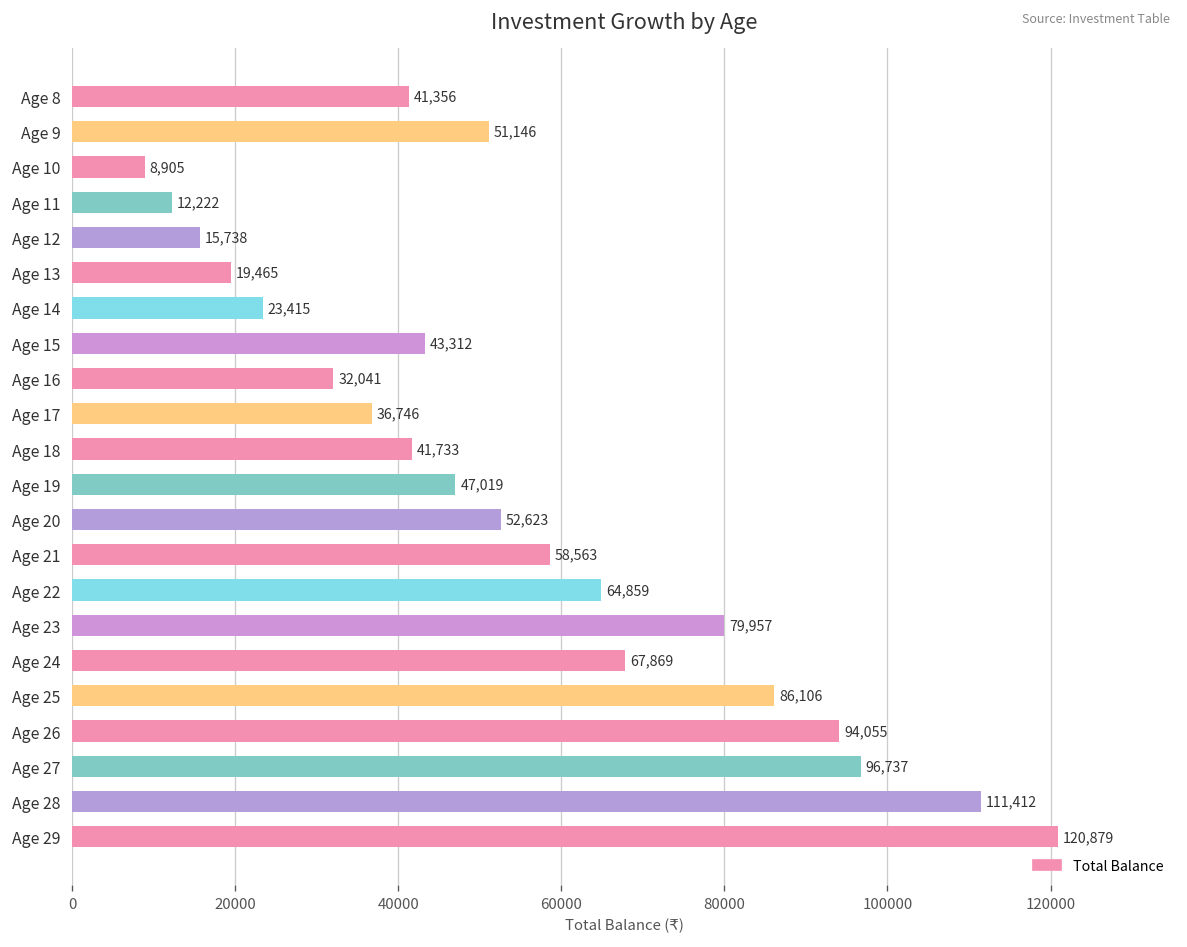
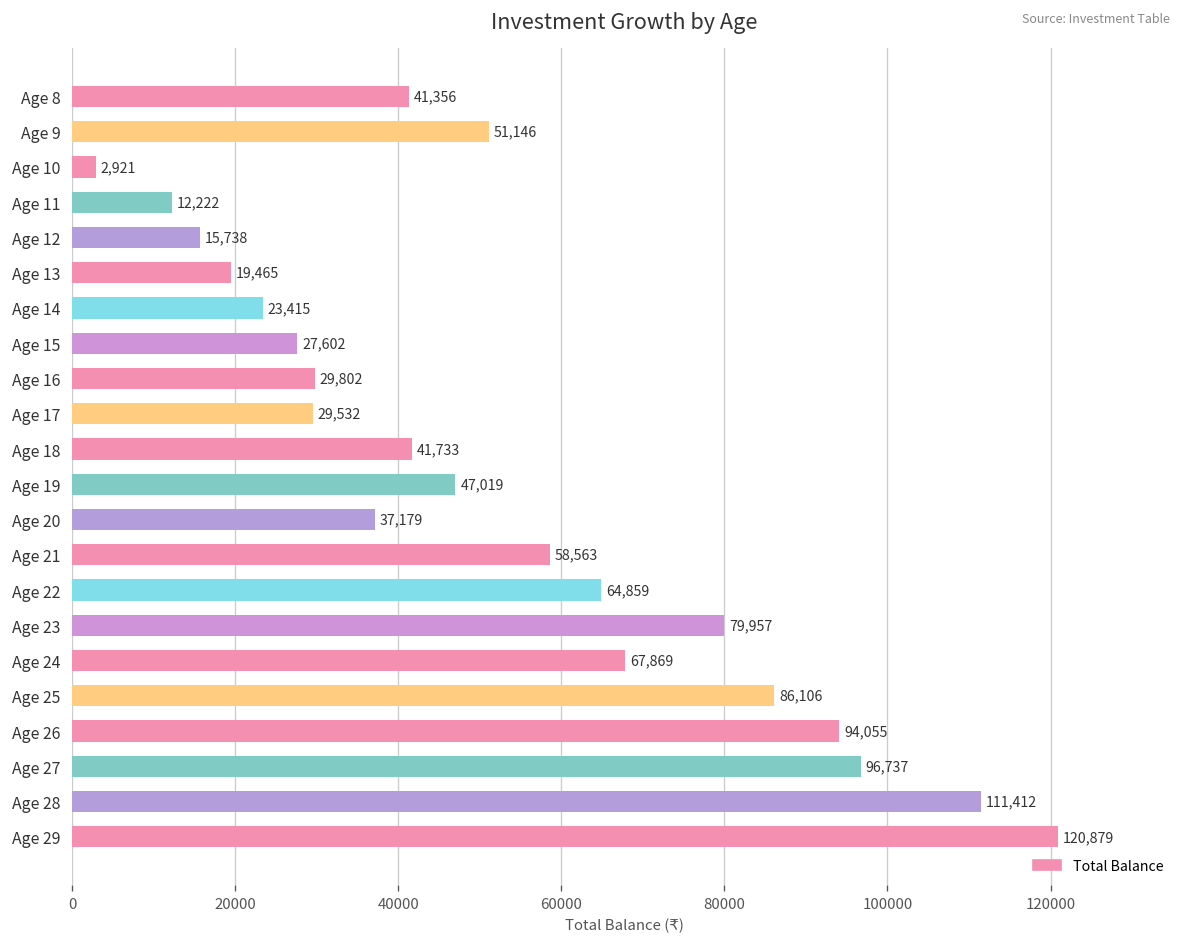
  {
    "Age 8": "41,356",
    "Age 9": "51,146",
-   "Age 10": "8,905",
+   "Age 10": "2,921",
    "Age 11": "12,222",
    "Age 12": "15,738",
    "Age 13": "19,465",
    "Age 14": "23,415",
-   "Age 15": "43,312",
-   "Age 16": "32,041",
-   "Age 17": "36,746",
+   "Age 15": "27,602",
+   "Age 16": "29,802",
+   "Age 17": "29,532",
    "Age 18": "41,733",
    "Age 19": "47,019",
-   "Age 20": "52,623",
+   "Age 20": "37,179",
    "Age 21": "58,563",
    "Age 22": "64,859",
    "Age 23": "79,957",
    "Age 24": "67,869",
    "Age 25": "86,106",
    "Age 26": "94,055",
    "Age 27": "96,737",
    "Age 28": "111,412",
    "Age 29": "120,879"
  }
